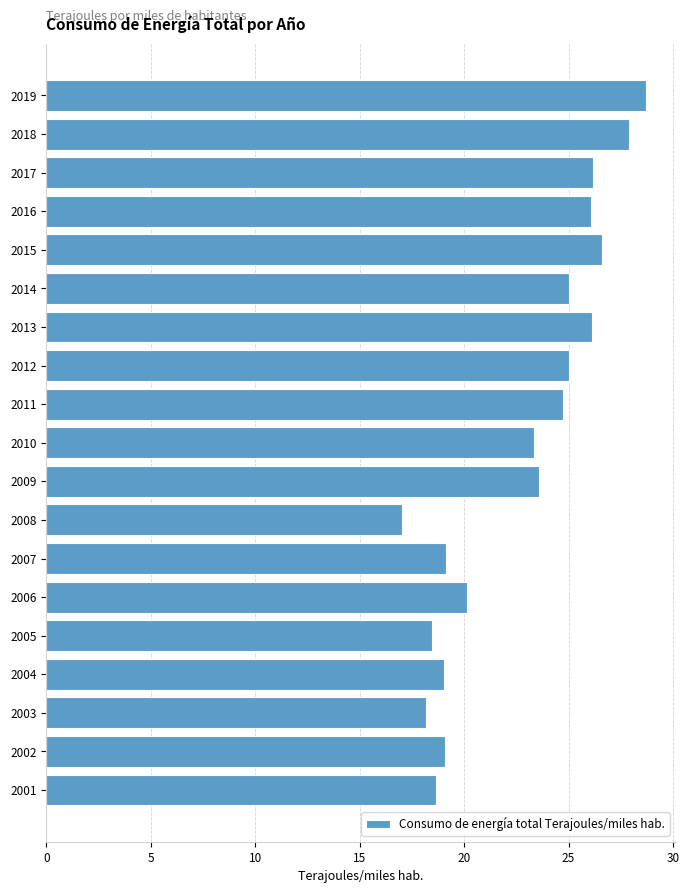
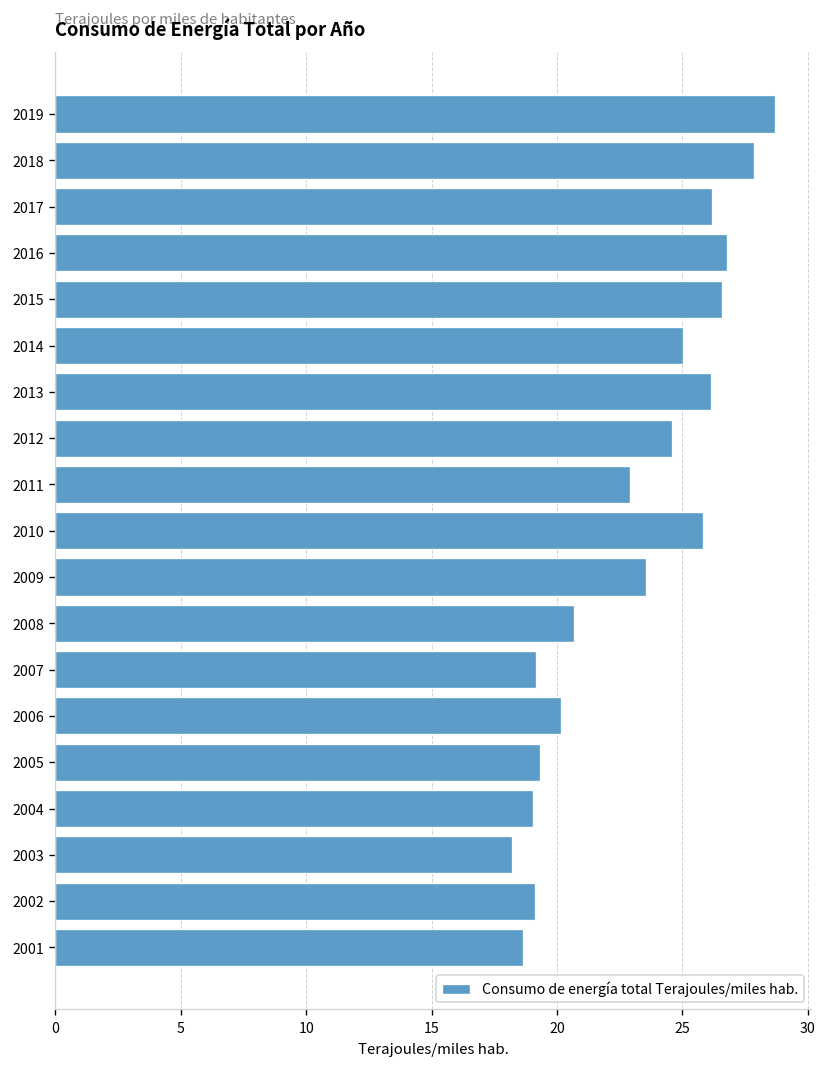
  {
    "2019": 28.7,
    "2018": 27.9,
    "2017": 26.2,
-   "2016": 26.1,
+   "2016": 26.8,
    "2015": 26.6,
    "2014": 25.0,
    "2013": 26.1,
-   "2012": 25.0,
-   "2011": 24.7,
-   "2010": 23.4,
+   "2012": 24.6,
+   "2011": 22.9,
+   "2010": 25.8,
    "2009": 23.6,
-   "2008": 17.0,
+   "2008": 20.7,
    "2007": 19.1,
    "2006": 20.2,
-   "2005": 18.5,
+   "2005": 19.3,
    "2004": 19.1,
    "2003": 18.2,
    "2002": 19.1,
    "2001": 18.7
  }
